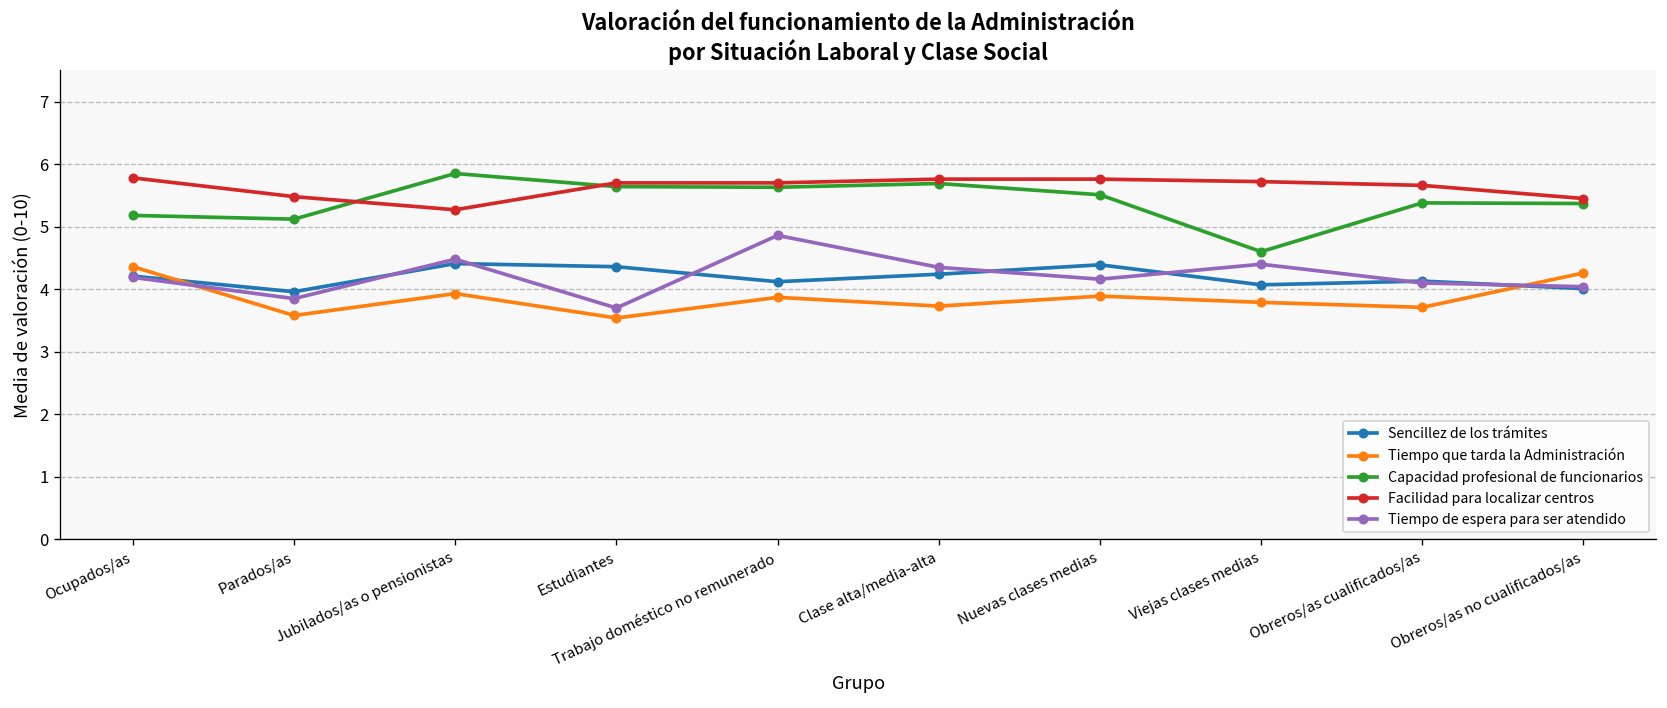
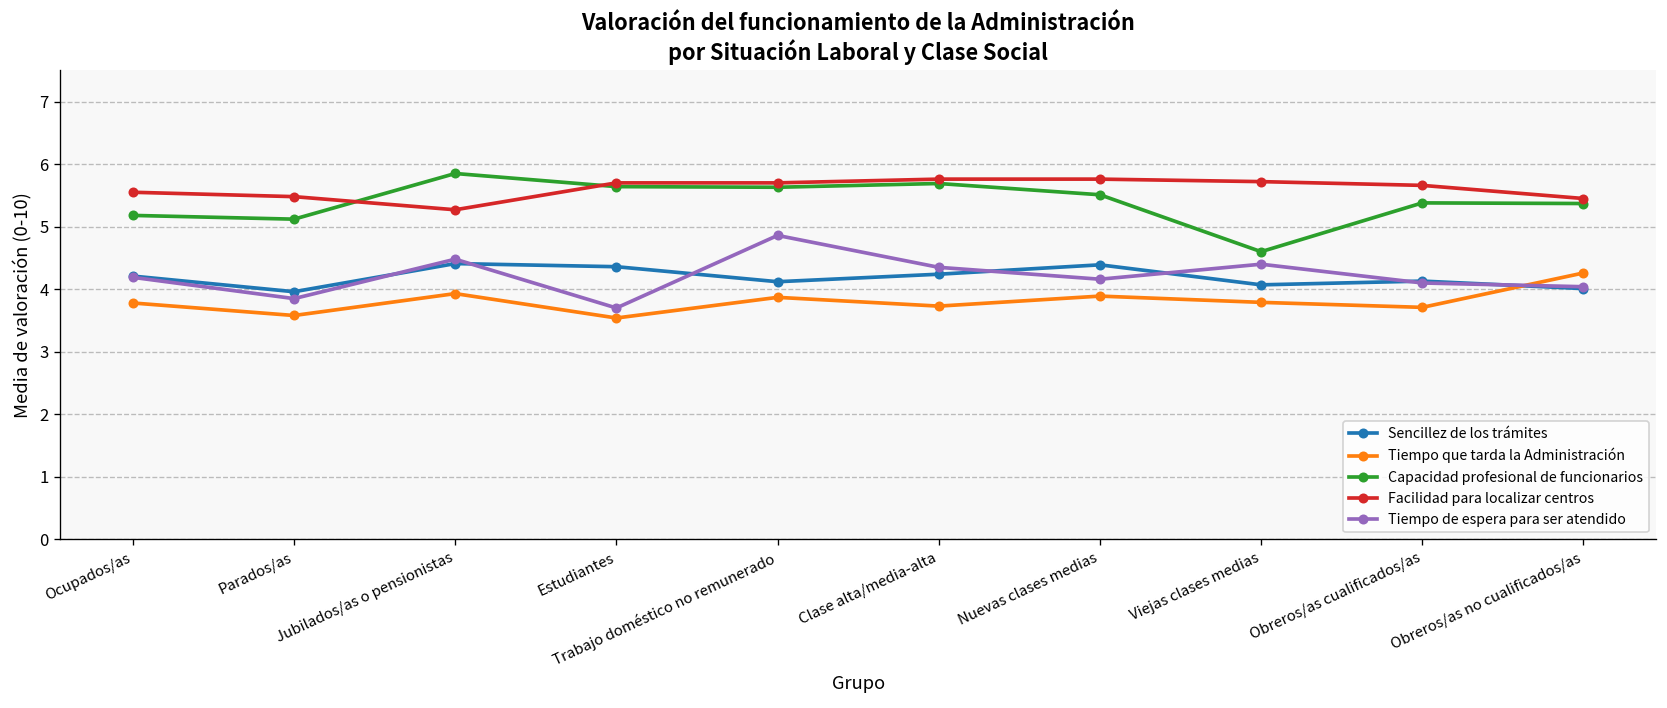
  {
    "Sencillez de los trámites": {
      "Parados/as": 4.0,
      "Jubilados/as o pensionistas": 4.4,
      "Estudiantes": 4.4,
      "Trabajo doméstico no remunerado": 4.1,
      "Clase alta/media-alta": 4.2,
      "Nuevas clases medias": 4.4,
      "Viejas clases medias": 4.1
    },
    "Tiempo que tarda la Administración": {
-     "Ocupados/as": 4.4,
+     "Ocupados/as": 3.8,
      "Parados/as": 3.6,
      "Jubilados/as o pensionistas": 3.9,
      "Estudiantes": 3.5,
      "Trabajo doméstico no remunerado": 3.9,
      "Clase alta/media-alta": 3.7,
      "Nuevas clases medias": 3.9,
      "Viejas clases medias": 3.8,
      "Obreros/as cualificados/as": 3.7,
      "Obreros/as no cualificados/as": 4.3
    },
    "Capacidad profesional de funcionarios": {
      "Ocupados/as": 5.2,
      "Parados/as": 5.1,
      "Jubilados/as o pensionistas": 5.9,
      "Estudiantes": 5.6,
      "Trabajo doméstico no remunerado": 5.6,
      "Clase alta/media-alta": 5.7,
      "Nuevas clases medias": 5.5,
      "Viejas clases medias": 4.6,
      "Obreros/as cualificados/as": 5.4,
      "Obreros/as no cualificados/as": 5.4
    },
    "Facilidad para localizar centros": {
-     "Ocupados/as": 5.8,
+     "Ocupados/as": 5.6,
      "Parados/as": 5.5,
      "Jubilados/as o pensionistas": 5.3,
      "Estudiantes": 5.7,
      "Trabajo doméstico no remunerado": 5.7,
      "Clase alta/media-alta": 5.8,
      "Nuevas clases medias": 5.8,
      "Viejas clases medias": 5.7,
      "Obreros/as cualificados/as": 5.7,
      "Obreros/as no cualificados/as": 5.5
    },
    "Tiempo de espera para ser atendido": {
      "Parados/as": 3.9,
      "Jubilados/as o pensionistas": 4.5,
      "Estudiantes": 3.7,
      "Trabajo doméstico no remunerado": 4.9,
      "Clase alta/media-alta": 4.4,
      "Nuevas clases medias": 4.2,
      "Viejas clases medias": 4.4
    }
  }
